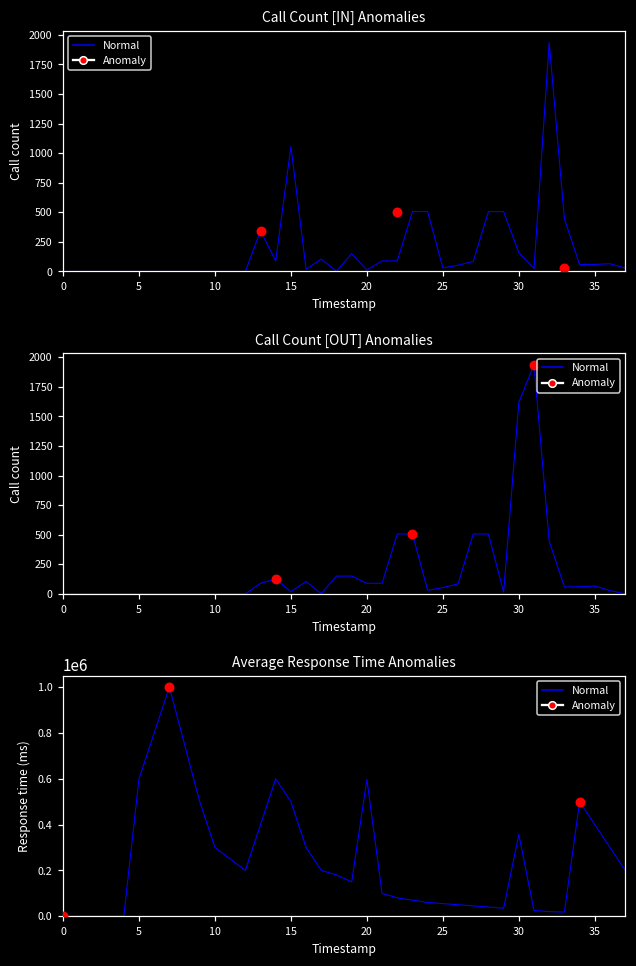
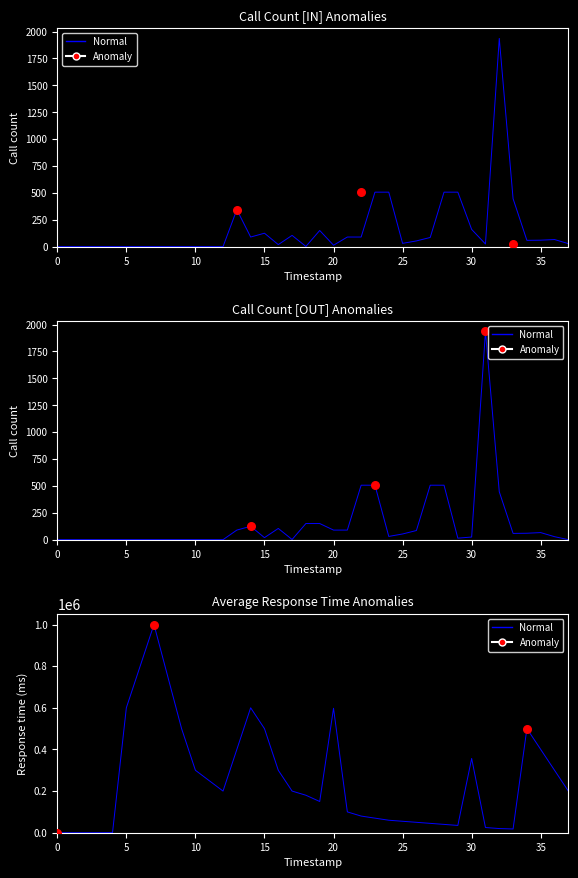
  {
    "Call Count [IN] Anomalies": {
      "Normal": {
        "0": 0,
        "5": 0,
        "10": 0,
-       "15": 1060,
+       "15": 120,
        "20": 10,
        "25": 30,
        "30": 160,
        "35": 60
      }
    },
    "Call Count [OUT] Anomalies": {
      "Normal": {
        "0": 0,
        "5": 0,
        "10": 0,
        "15": 20,
        "20": 90,
        "25": 50,
-       "30": 1620,
+       "30": 20,
        "35": 70
      }
    },
    "Average Response Time Anomalies": {
      "Normal": {
        "5": 600000,
        "10": 300000,
        "15": 500000,
        "20": 600000,
        "25": 60000,
        "30": 360000,
        "35": 400000
      }
    }
  }
